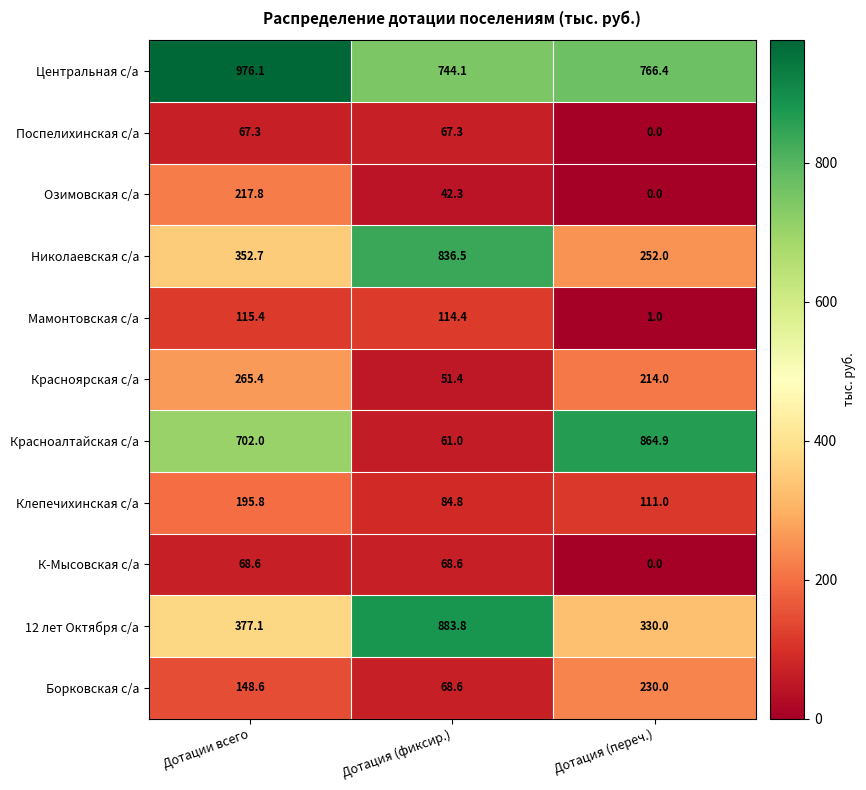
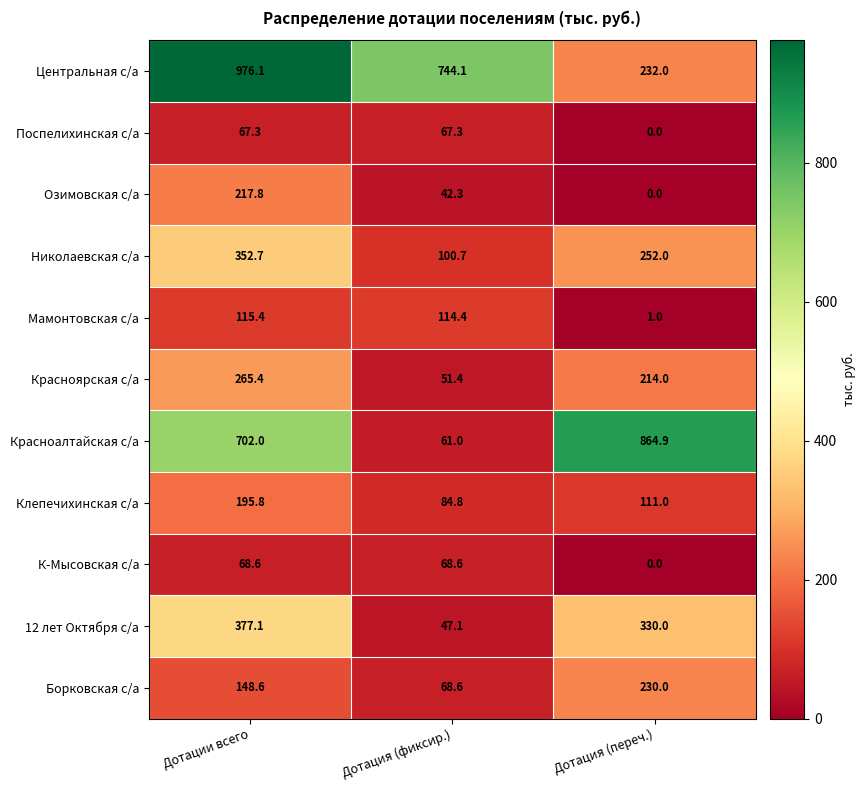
  {
    "Центральная с/а": {
      "Дотации всего": 976.1,
      "Дотация (фиксир.)": 744.1,
-     "Дотация (переч.)": 766.4
+     "Дотация (переч.)": 232.0
    },
    "Поспелихинская с/а": {
      "Дотации всего": 67.3,
      "Дотация (фиксир.)": 67.3,
      "Дотация (переч.)": 0.0
    },
    "Озимовская с/а": {
      "Дотации всего": 217.8,
      "Дотация (фиксир.)": 42.3,
      "Дотация (переч.)": 0.0
    },
    "Николаевская с/а": {
      "Дотации всего": 352.7,
-     "Дотация (фиксир.)": 836.5,
+     "Дотация (фиксир.)": 100.7,
      "Дотация (переч.)": 252.0
    },
    "Мамонтовская с/а": {
      "Дотации всего": 115.4,
      "Дотация (фиксир.)": 114.4,
      "Дотация (переч.)": 1.0
    },
    "Красноярская с/а": {
      "Дотации всего": 265.4,
      "Дотация (фиксир.)": 51.4,
      "Дотация (переч.)": 214.0
    },
    "Красноалтайская с/а": {
      "Дотации всего": 702.0,
      "Дотация (фиксир.)": 61.0,
      "Дотация (переч.)": 864.9
    },
    "Клепечихинская с/а": {
      "Дотации всего": 195.8,
      "Дотация (фиксир.)": 84.8,
      "Дотация (переч.)": 111.0
    },
    "К-Мысовская с/а": {
      "Дотации всего": 68.6,
      "Дотация (фиксир.)": 68.6,
      "Дотация (переч.)": 0.0
    },
    "12 лет Октября с/а": {
      "Дотации всего": 377.1,
-     "Дотация (фиксир.)": 883.8,
+     "Дотация (фиксир.)": 47.1,
      "Дотация (переч.)": 330.0
    },
    "Борковская с/а": {
      "Дотации всего": 148.6,
      "Дотация (фиксир.)": 68.6,
      "Дотация (переч.)": 230.0
    }
  }
